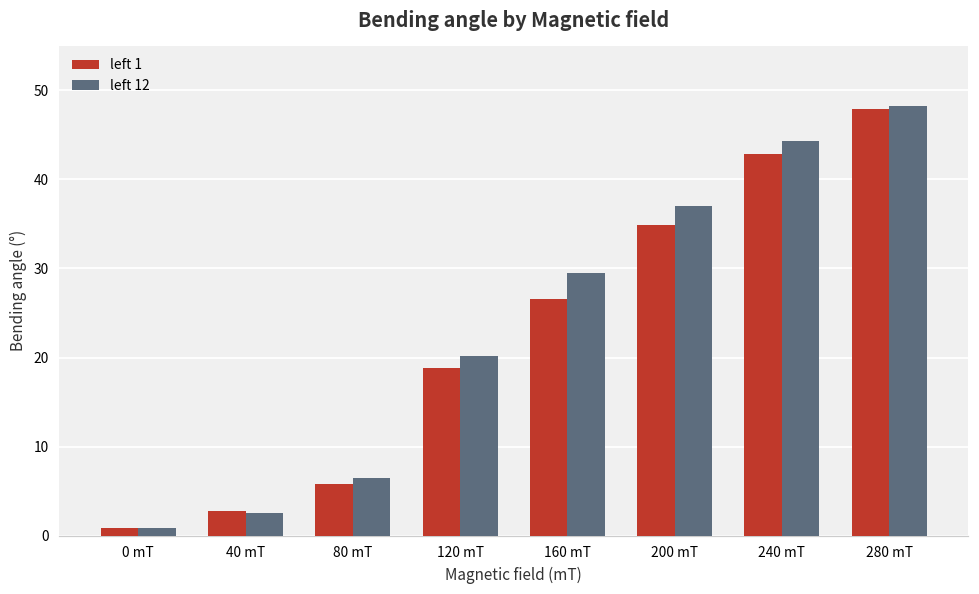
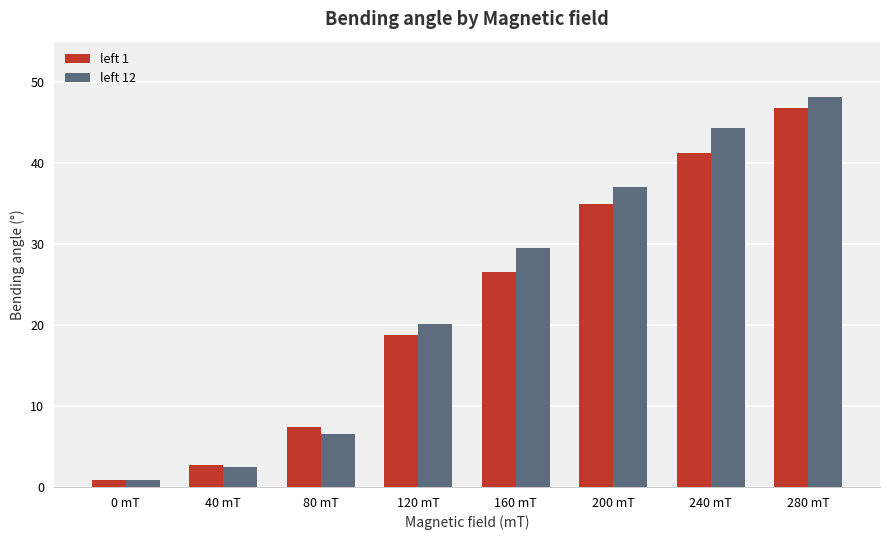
  {
    "left 1": {
      "0 mT": 1,
      "40 mT": 3,
-     "80 mT": 6,
+     "80 mT": 7,
      "120 mT": 19,
      "160 mT": 27,
      "200 mT": 35,
-     "240 mT": 43,
-     "280 mT": 48
+     "240 mT": 41,
+     "280 mT": 47
    },
    "left 12": {
      "0 mT": 1,
      "40 mT": 3,
      "80 mT": 6,
      "120 mT": 20,
      "160 mT": 29,
      "200 mT": 37,
      "240 mT": 44,
      "280 mT": 48
    }
  }
